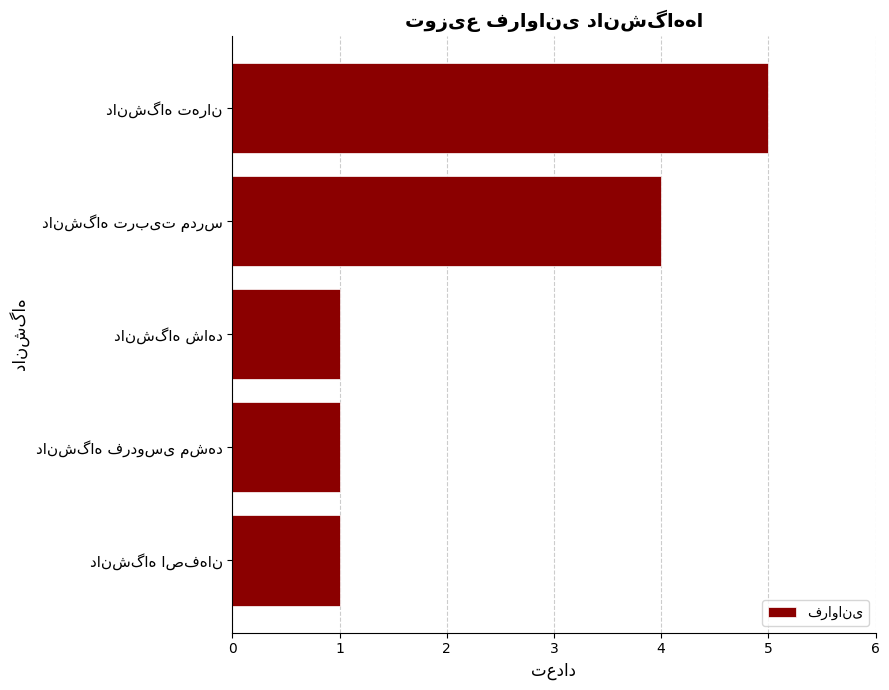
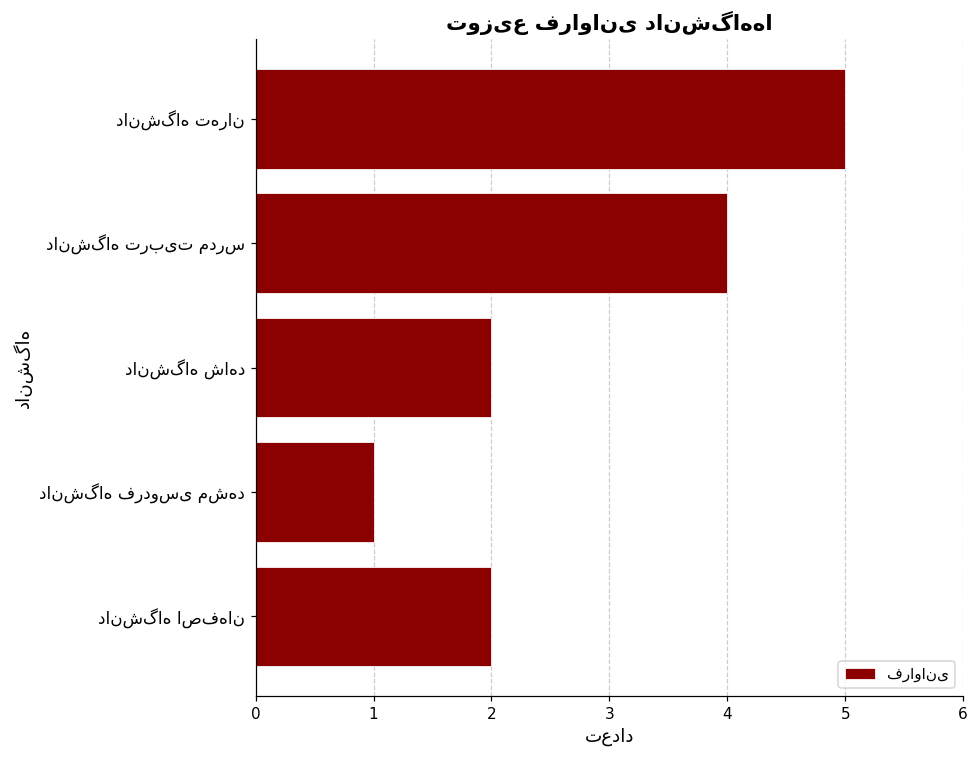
  {
    "دانشگاه تهران": 5,
    "دانشگاه تربیت مدرس": 4,
-   "دانشگاه شاهد": 1,
+   "دانشگاه شاهد": 2,
    "دانشگاه فردوسی مشهد": 1,
-   "دانشگاه اصفهان": 1
+   "دانشگاه اصفهان": 2
  }
